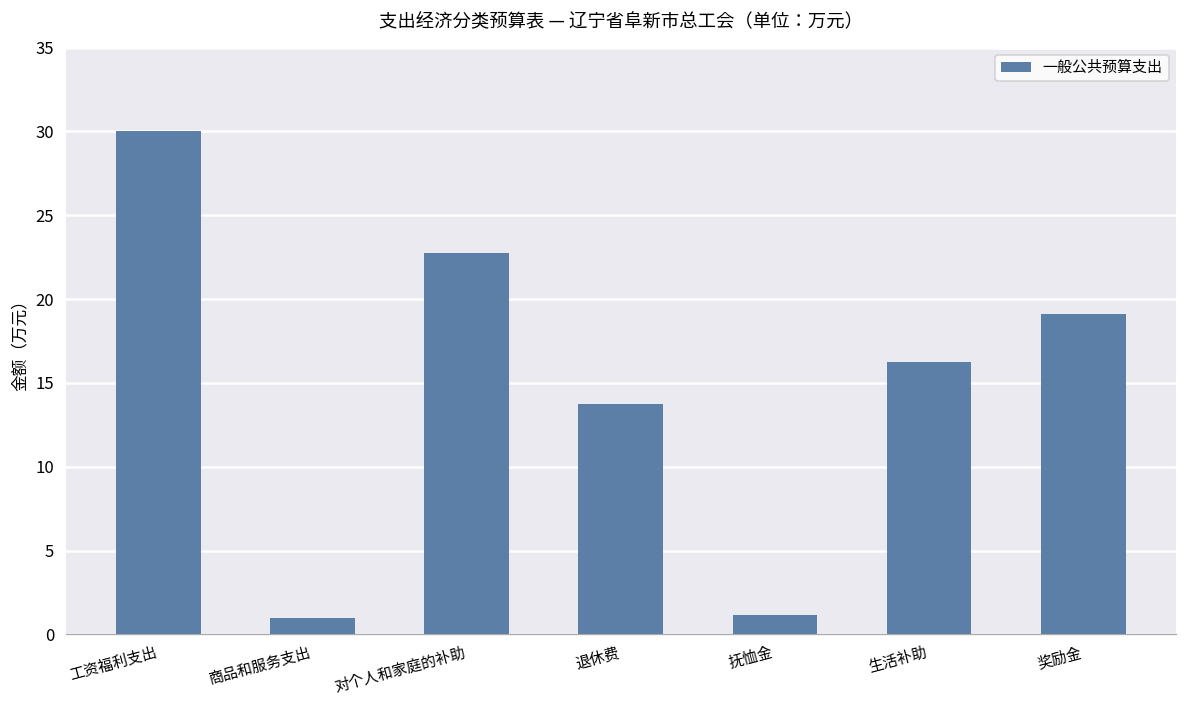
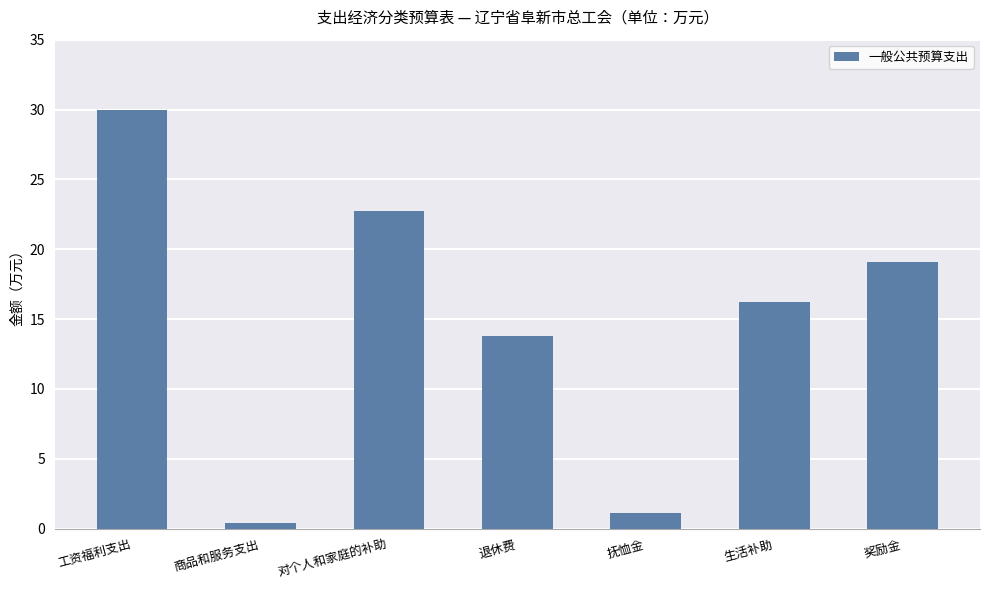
  {
    "工资福利支出": 30.0,
-   "商品和服务支出": 1.0,
+   "商品和服务支出": 0.4,
    "对个人和家庭的补助": 22.7,
    "退休费": 13.8,
    "抚恤金": 1.1,
    "生活补助": 16.2,
    "奖励金": 19.1
  }
